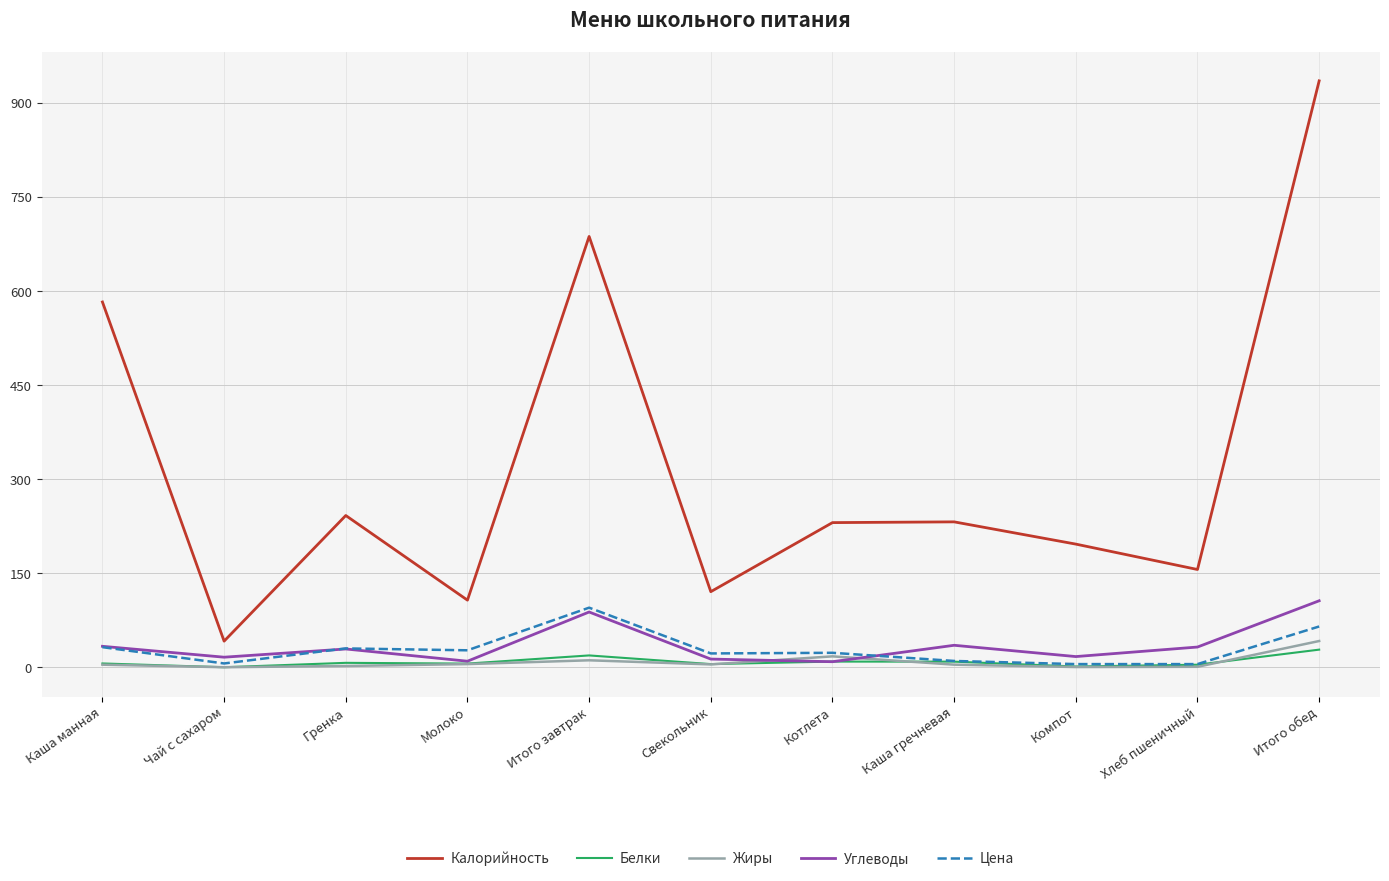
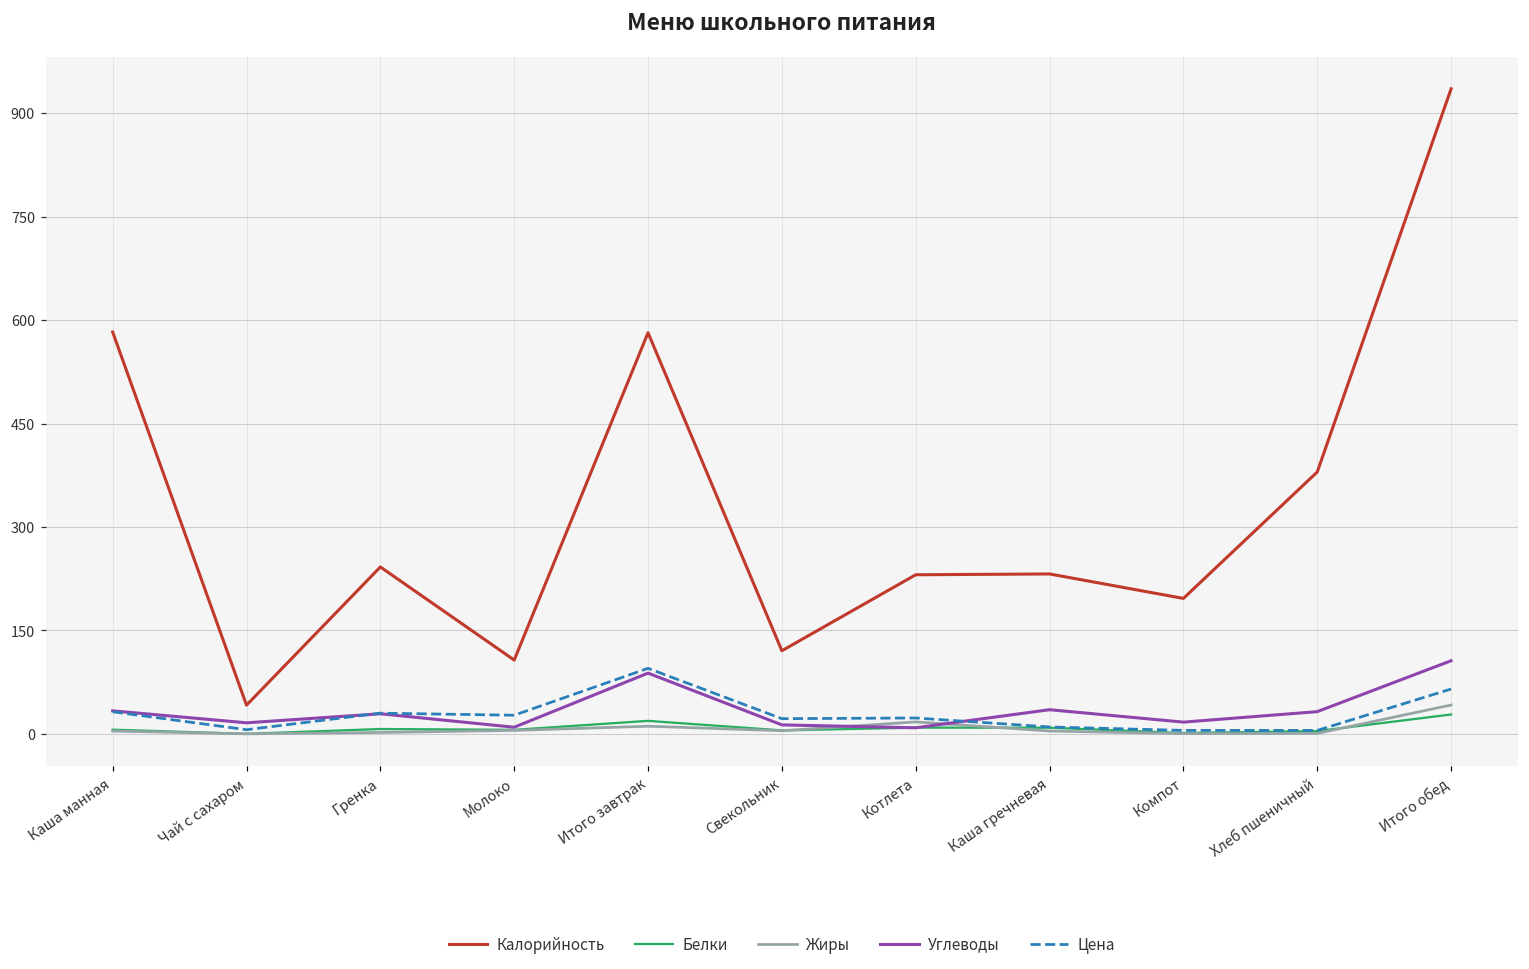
  {
    "Калорийность": {
      "Каша манная": 580,
      "Чай с сахаром": 40,
      "Гренка": 240,
      "Молоко": 110,
-     "Итого завтрак": 690,
+     "Итого завтрак": 580,
      "Свекольник": 120,
      "Котлета": 230,
      "Каша гречневая": 230,
      "Компот": 200,
-     "Хлеб пшеничный": 160,
+     "Хлеб пшеничный": 380,
      "Итого обед": 940
    },
    "Белки": {
      "Гренка": 10,
      "Итого завтрак": 20,
      "Итого обед": 30
    },
    "Жиры": {
      "Гренка": 0,
      "Итого завтрак": 10,
      "Котлета": 20,
      "Каша гречневая": 0,
      "Итого обед": 40
    },
    "Углеводы": {
      "Чай с сахаром": 20,
      "Итого завтрак": 90,
      "Свекольник": 10,
      "Каша гречневая": 40,
      "Компот": 20,
      "Хлеб пшеничный": 30,
      "Итого обед": 110
    },
    "Цена": {
      "Чай с сахаром": 10,
      "Молоко": 30,
      "Итого завтрак": 100,
      "Свекольник": 20,
      "Котлета": 20,
      "Итого обед": 70
    }
  }
